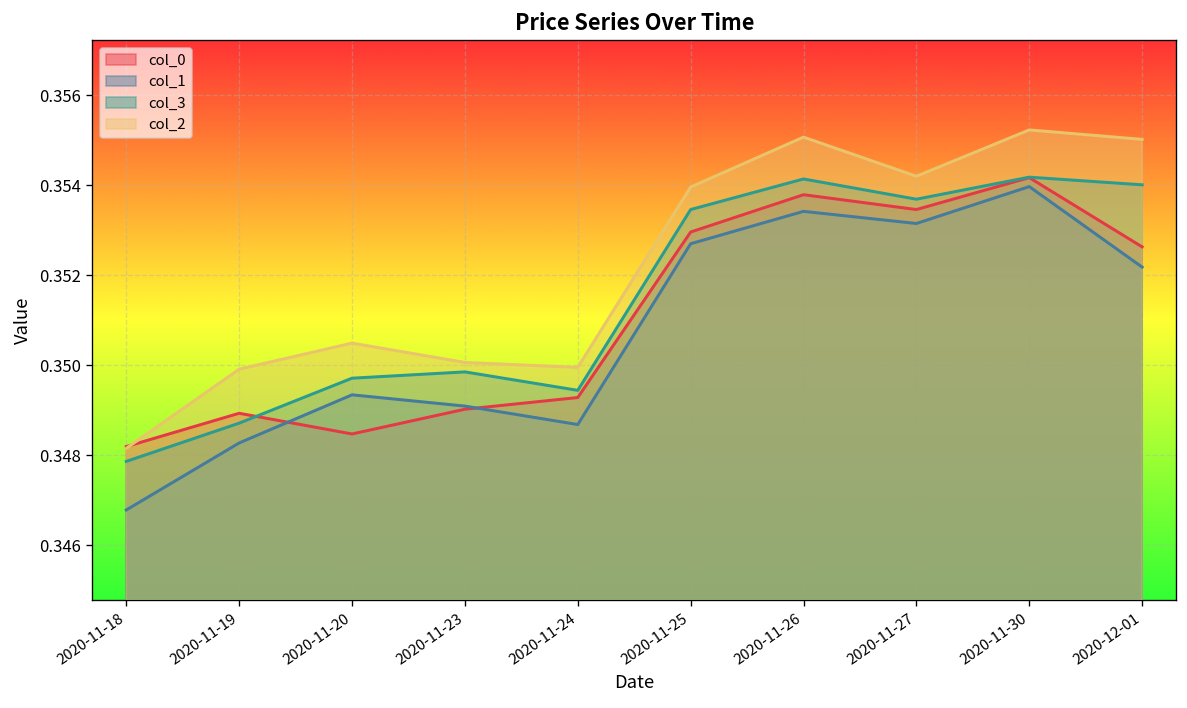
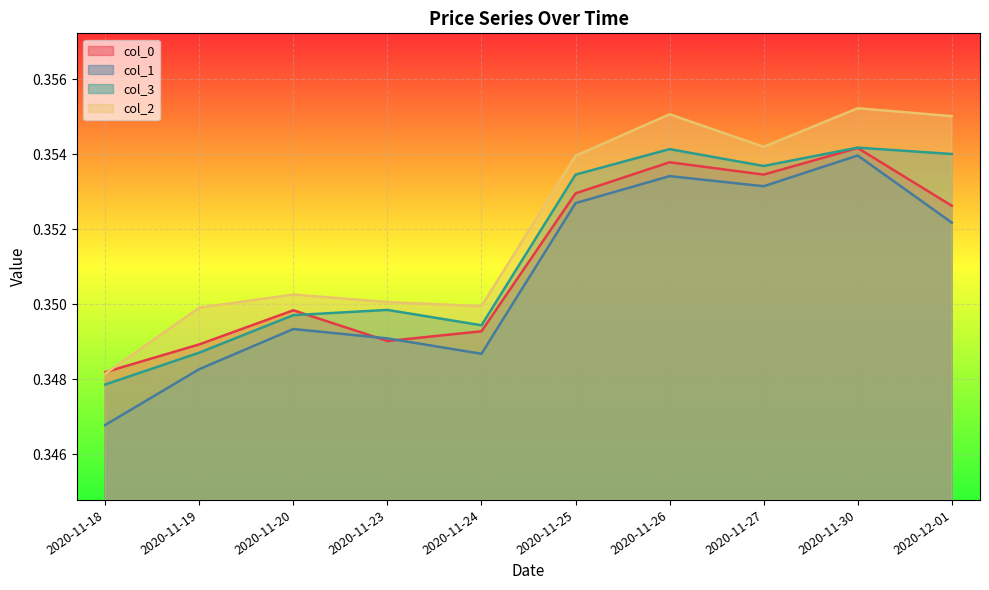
  {
    "col_0": {
      "2020-11-19": 0.3489,
-     "2020-11-20": 0.3485,
+     "2020-11-20": 0.3498,
      "2020-11-23": 0.3490,
      "2020-11-24": 0.3493,
      "2020-11-25": 0.3530,
      "2020-11-26": 0.3538,
      "2020-11-27": 0.3535,
      "2020-12-01": 0.3526
    },
    "col_2": {
      "2020-11-19": 0.3499,
-     "2020-11-20": 0.3505,
+     "2020-11-20": 0.3503,
      "2020-11-23": 0.3501,
      "2020-11-24": 0.3500,
      "2020-11-25": 0.3540,
      "2020-11-26": 0.3551,
      "2020-11-27": 0.3542,
      "2020-11-30": 0.3552,
      "2020-12-01": 0.3550
    }
  }
